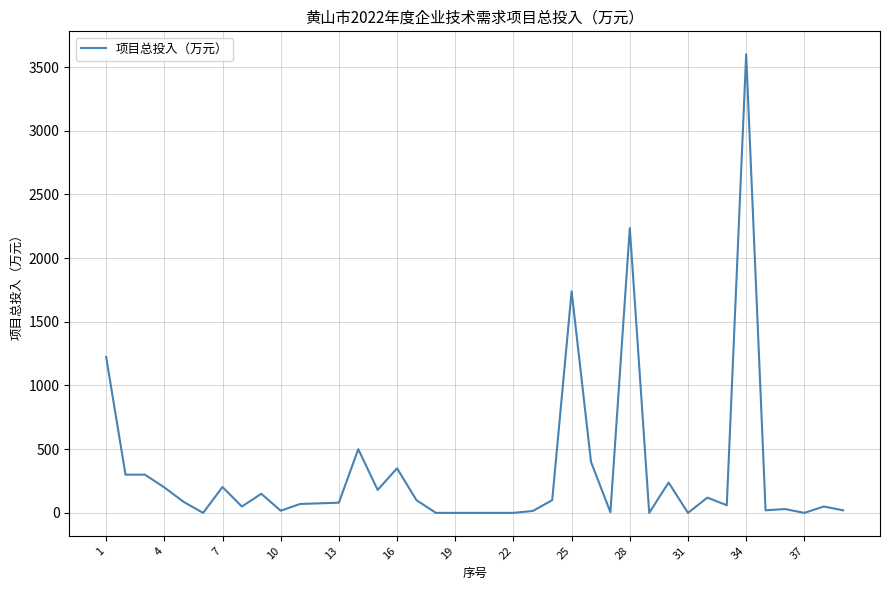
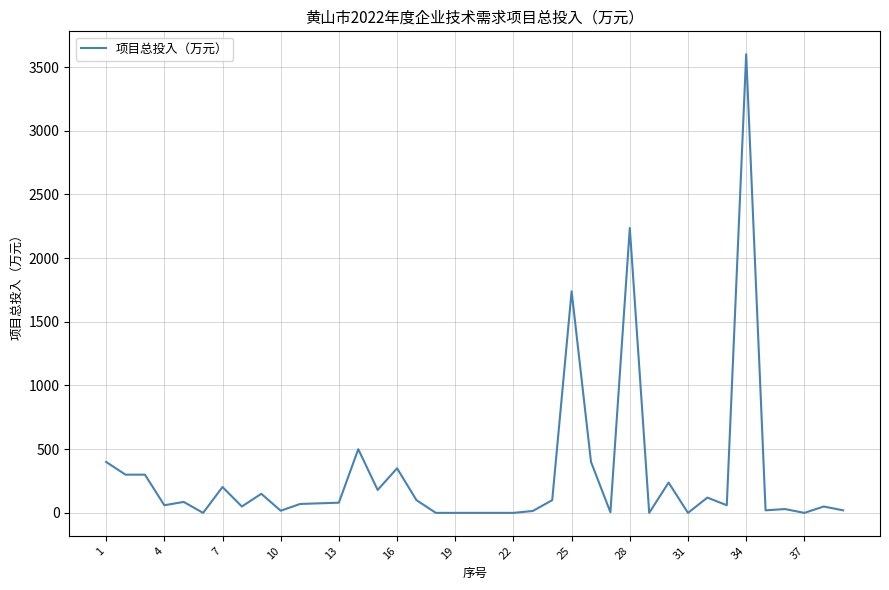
  {
-   "1": 1220,
-   "4": 200,
+   "1": 400,
+   "4": 60,
    "7": 200,
    "10": 20,
    "13": 80,
    "16": 350,
    "19": 0,
    "22": 0,
    "25": 1740,
    "28": 2240,
    "31": 0,
    "34": 3600,
    "37": 0
  }
